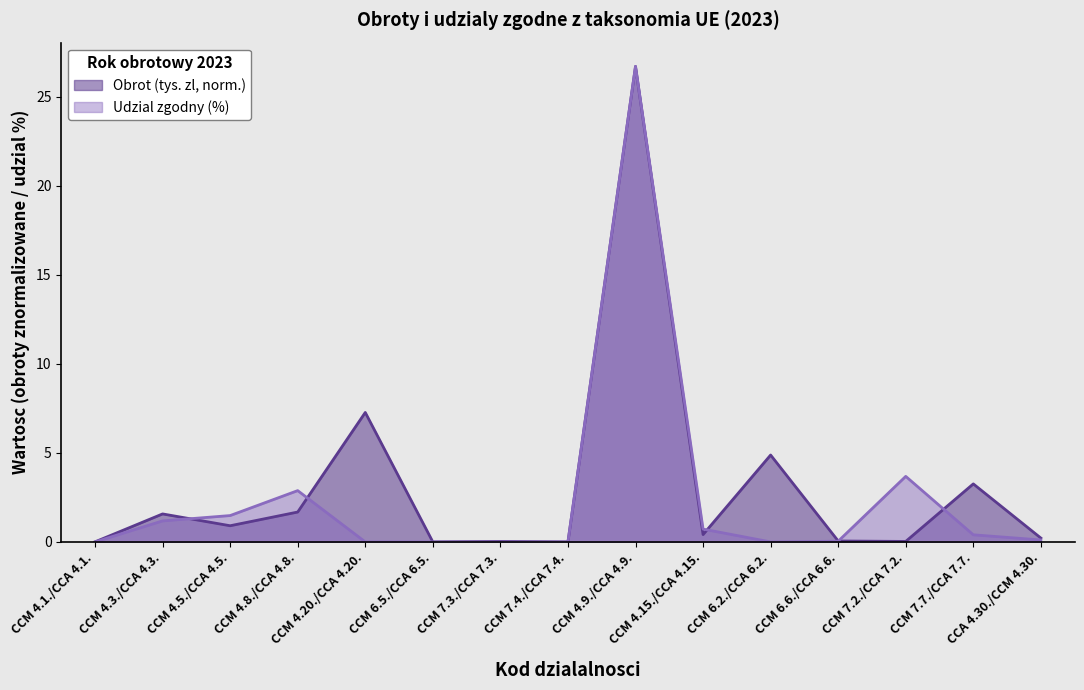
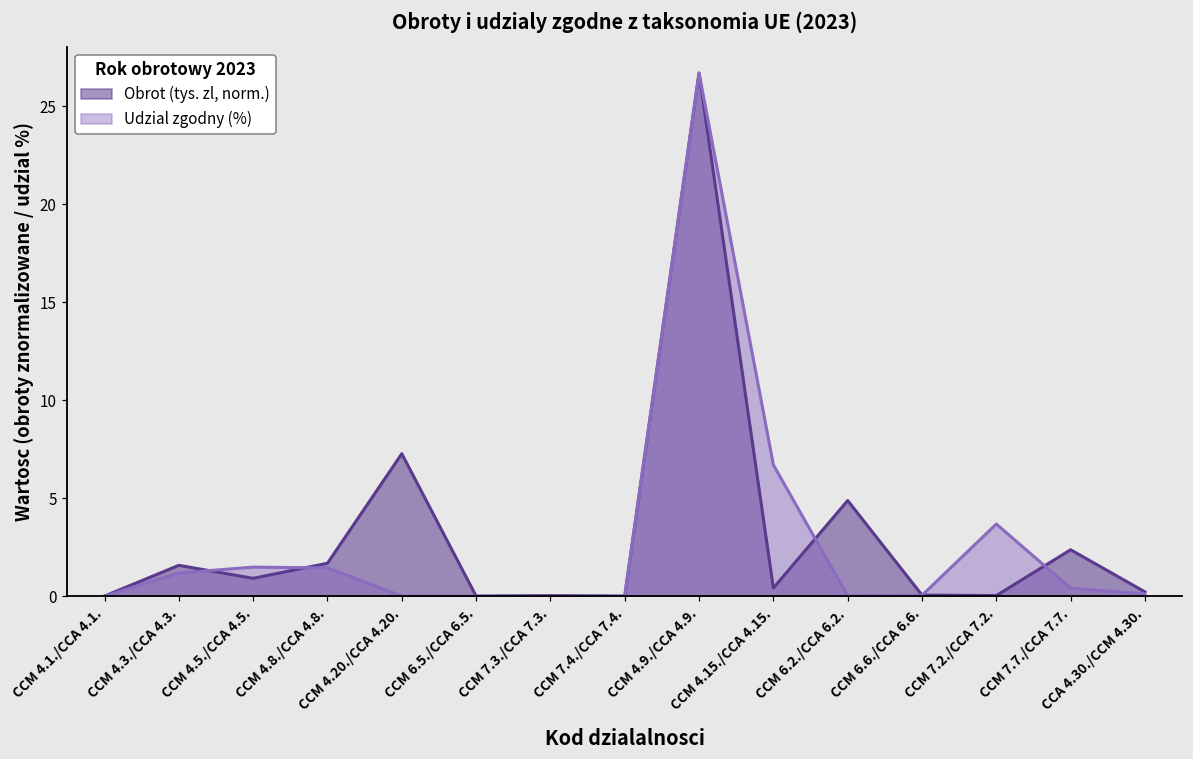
  {
    "Obrot (tys. zl, norm.)": {
      "CCM 4.3./CCA 4.3.": 1.6,
      "CCM 4.5./CCA 4.5.": 0.9,
      "CCM 4.8./CCA 4.8.": 1.7,
      "CCM 4.20./CCA 4.20.": 7.3,
      "CCM 4.15./CCA 4.15.": 0.4,
      "CCM 6.2./CCA 6.2.": 4.9,
      "CCM 7.2./CCA 7.2.": 0.0,
-     "CCM 7.7./CCA 7.7.": 3.3
+     "CCM 7.7./CCA 7.7.": 2.4
    },
    "Udzial zgodny (%)": {
      "CCM 4.3./CCA 4.3.": 1.2,
      "CCM 4.5./CCA 4.5.": 1.5,
-     "CCM 4.8./CCA 4.8.": 2.9,
+     "CCM 4.8./CCA 4.8.": 1.4,
      "CCM 4.20./CCA 4.20.": 0.0,
-     "CCM 4.15./CCA 4.15.": 0.7,
+     "CCM 4.15./CCA 4.15.": 6.7,
      "CCM 6.2./CCA 6.2.": 0.0,
      "CCM 7.2./CCA 7.2.": 3.7,
      "CCM 7.7./CCA 7.7.": 0.4
    }
  }
